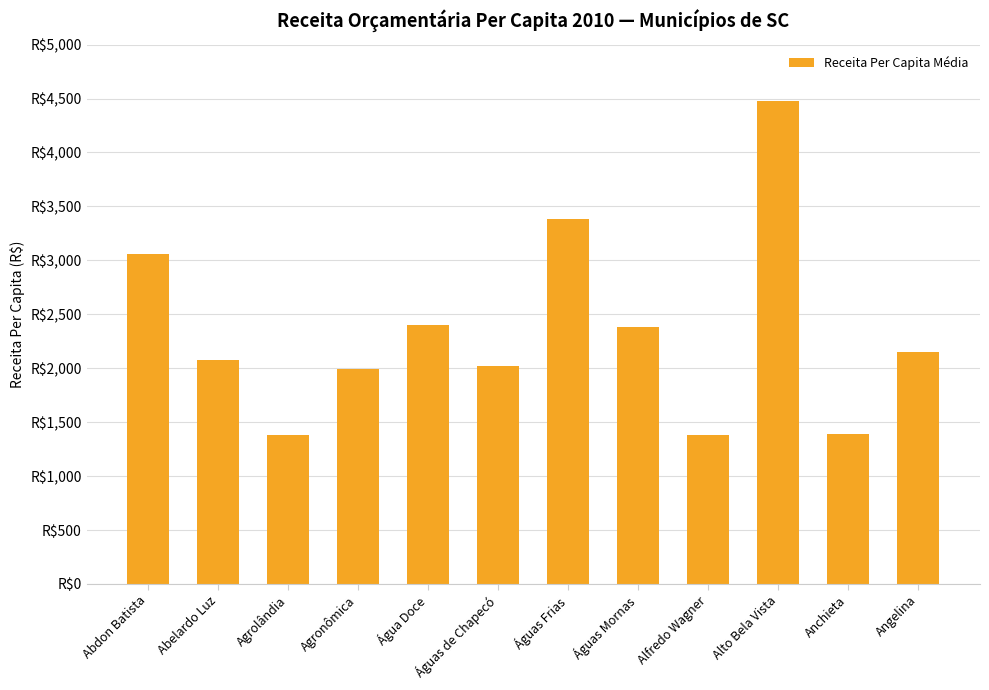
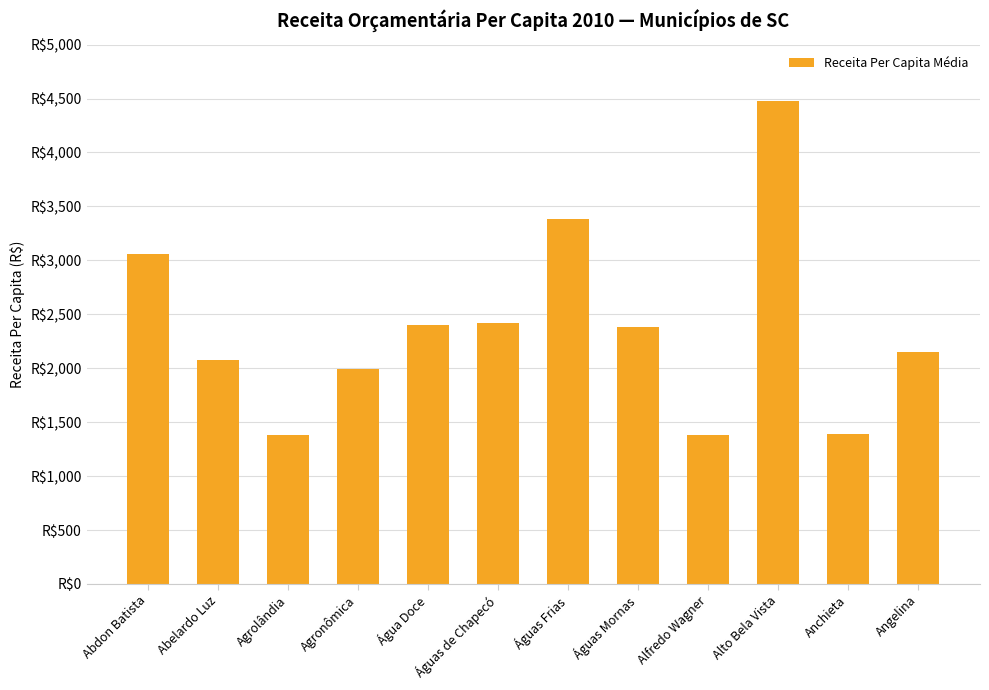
  {
    "Abdon Batista": "R$3,060",
    "Abelardo Luz": "R$2,070",
    "Agrolândia": "R$1,380",
    "Agronômica": "R$1,990",
    "Água Doce": "R$2,400",
-   "Águas de Chapecó": "R$2,020",
+   "Águas de Chapecó": "R$2,420",
    "Águas Frias": "R$3,380",
    "Águas Mornas": "R$2,380",
    "Alfredo Wagner": "R$1,390",
    "Alto Bela Vista": "R$4,480",
    "Anchieta": "R$1,390",
    "Angelina": "R$2,150"
  }
